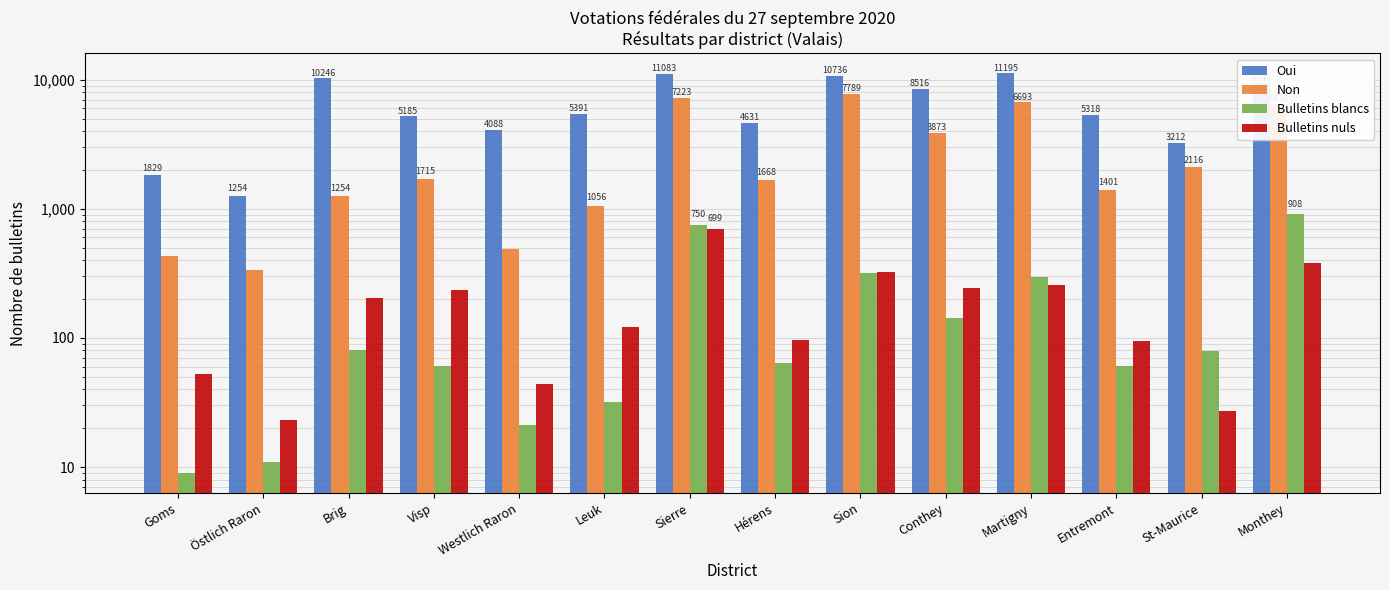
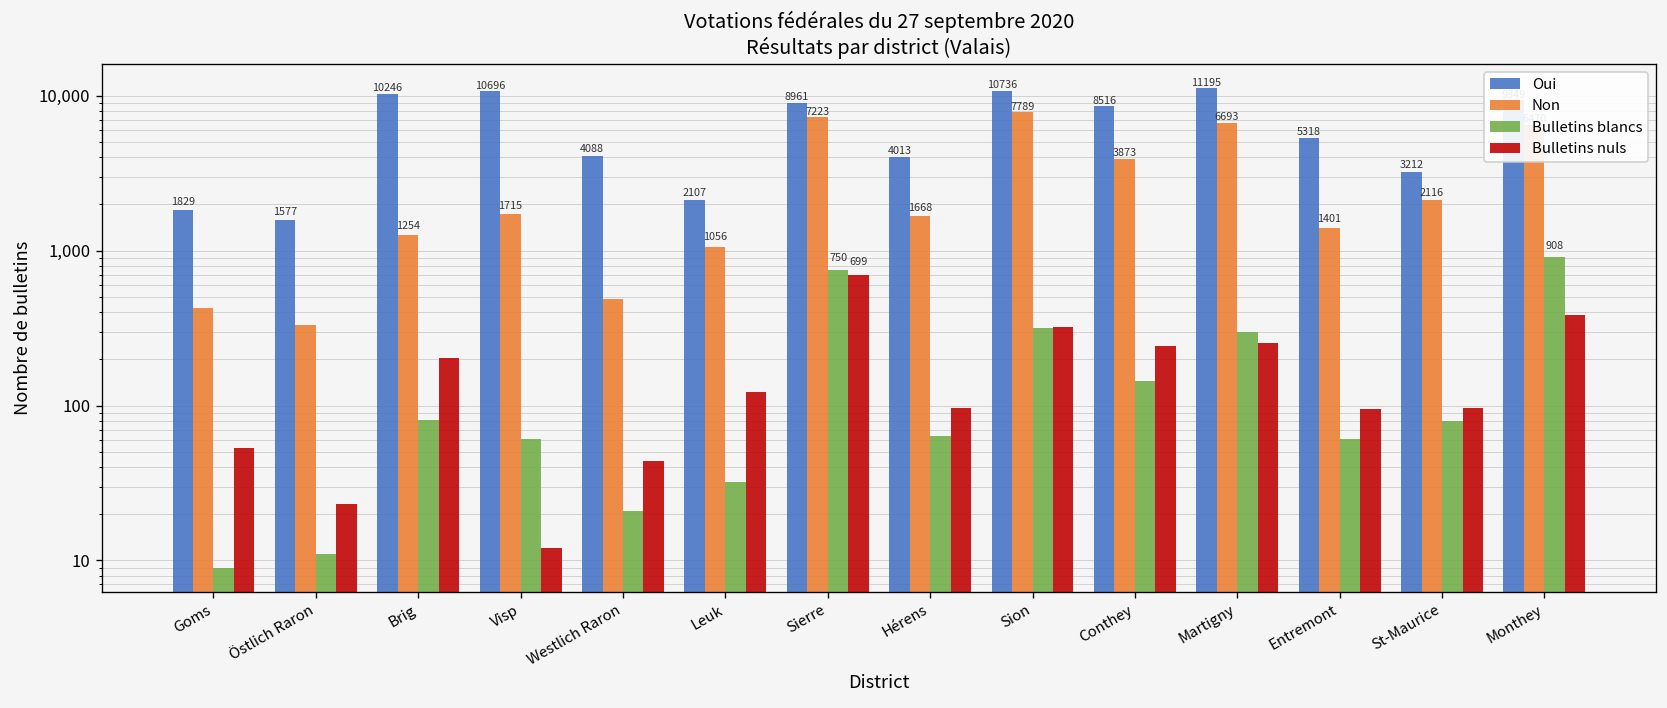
  {
    "Oui": {
      "Goms": 1829,
-     "Östlich Raron": 1254,
+     "Östlich Raron": 1577,
      "Brig": 10246,
-     "Visp": 5185,
+     "Visp": 10696,
      "Westlich Raron": 4088,
-     "Leuk": 5391,
-     "Sierre": 11083,
-     "Hérens": 4631,
+     "Leuk": 2107,
+     "Sierre": 8961,
+     "Hérens": 4013,
      "Sion": 10736,
      "Conthey": 8516,
      "Martigny": 11195,
      "Entremont": 5318,
      "St-Maurice": 3212
    },
    "Non": {
      "Brig": 1254,
      "Visp": 1715,
      "Leuk": 1056,
      "Sierre": 7223,
      "Hérens": 1668,
      "Sion": 7789,
      "Conthey": 3873,
      "Martigny": 6693,
      "Entremont": 1401,
      "St-Maurice": 2116
    },
    "Bulletins blancs": {
      "Sierre": 750,
      "Monthey": 908
    },
    "Bulletins nuls": {
      "Goms": 53,
      "Östlich Raron": 23,
      "Brig": 200,
-     "Visp": 230,
+     "Visp": 12,
      "Westlich Raron": 44,
      "Leuk": 120,
      "Hérens": 100,
      "Sion": 320,
      "Conthey": 240,
      "Martigny": 260,
      "Entremont": 100,
-     "St-Maurice": 27,
+     "St-Maurice": 100,
      "Monthey": 380
    }
  }
